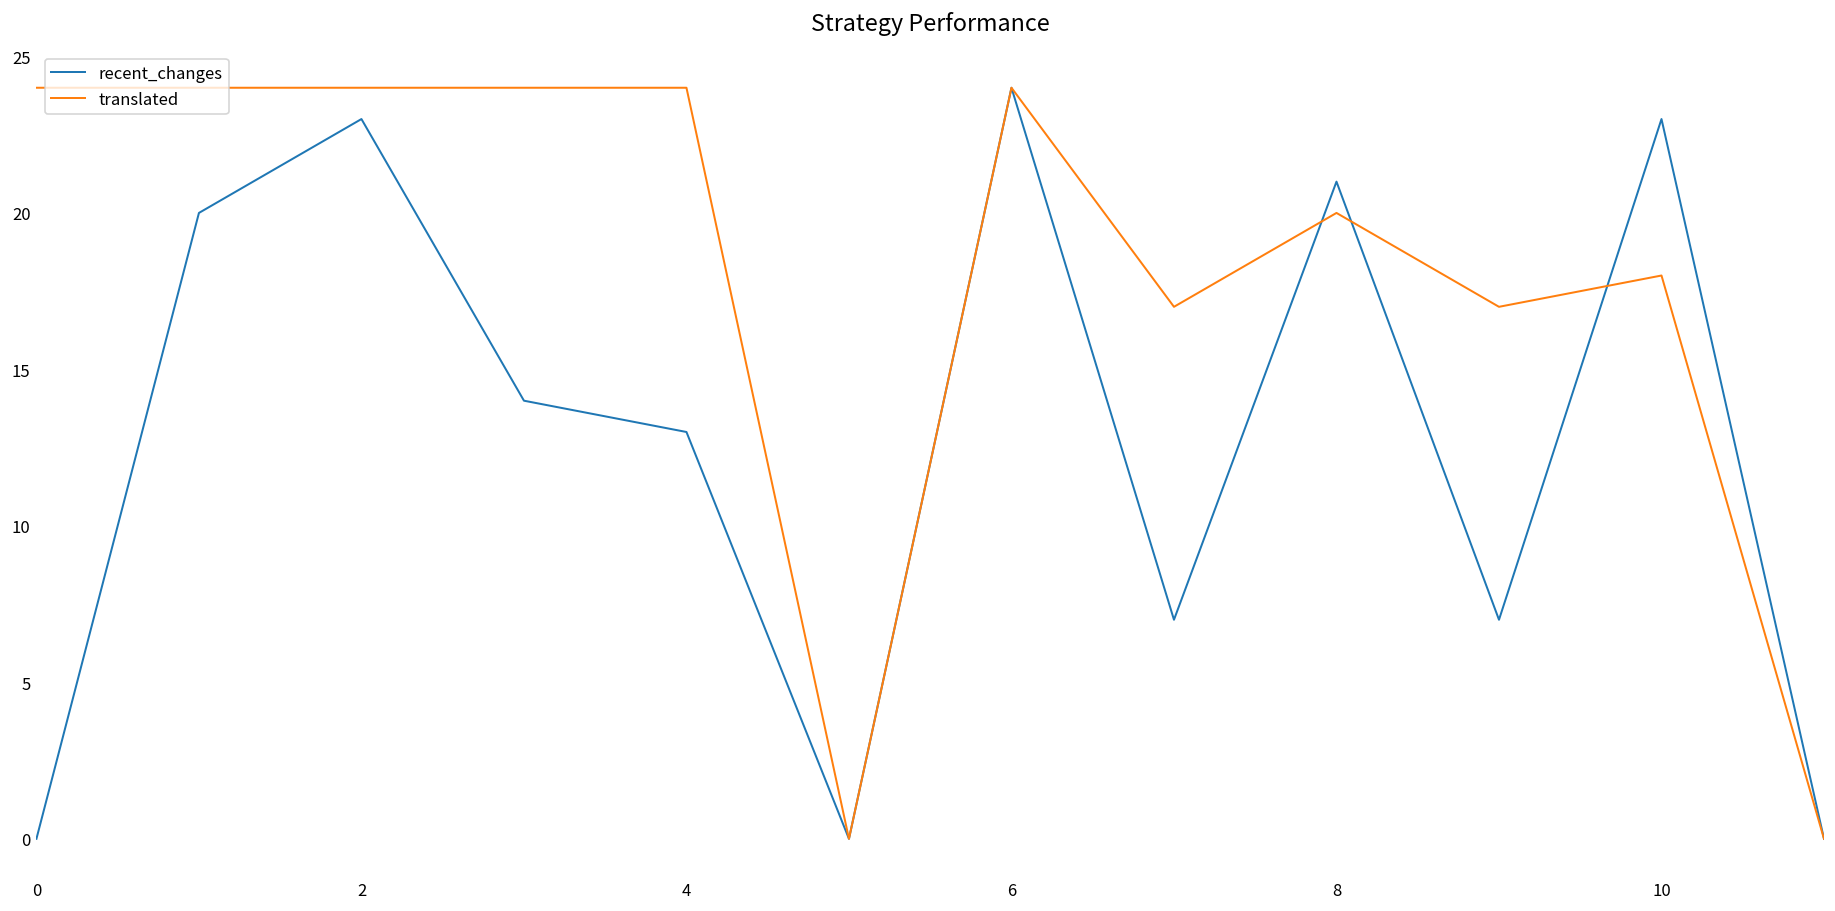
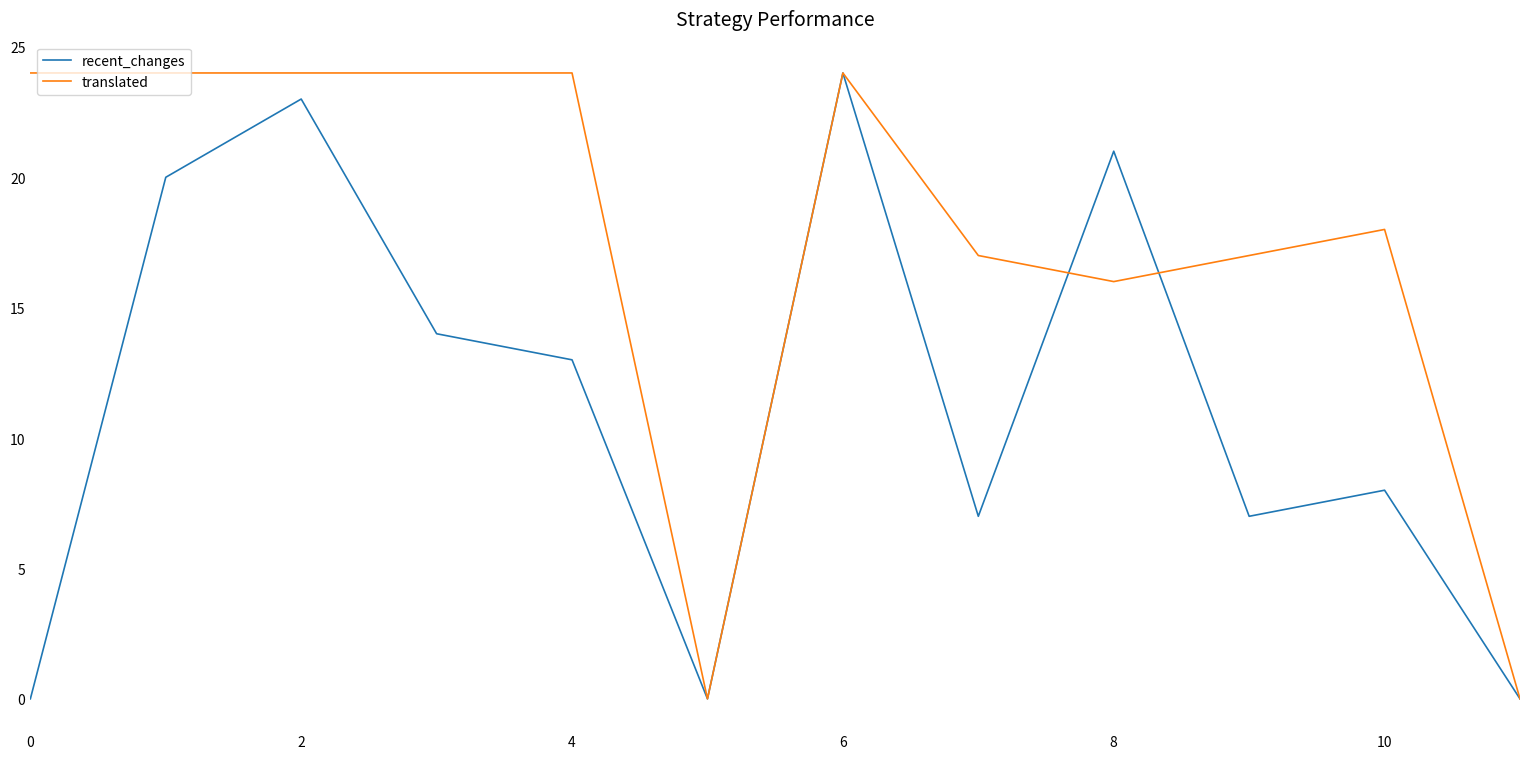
  {
    "recent_changes": {
      "0": 0,
      "2": 23,
      "4": 13,
      "8": 21,
-     "10": 23
+     "10": 8
    },
    "translated": {
      "0": 24,
      "2": 24,
      "4": 24,
-     "8": 20,
+     "8": 16,
      "10": 18
    }
  }
